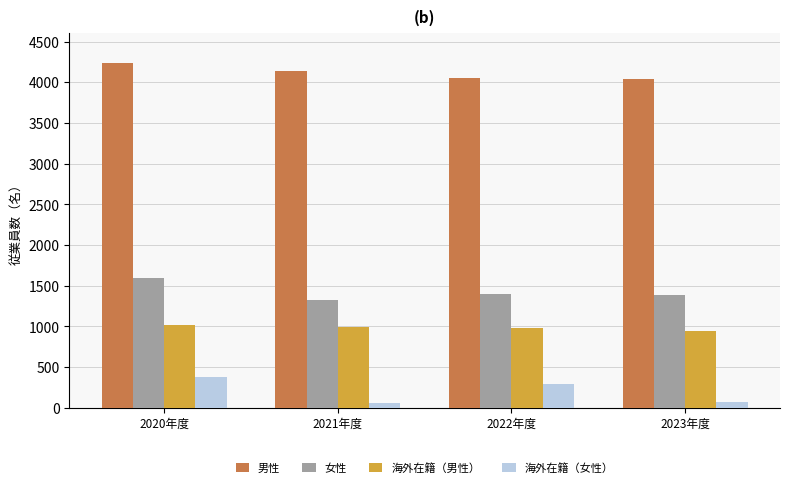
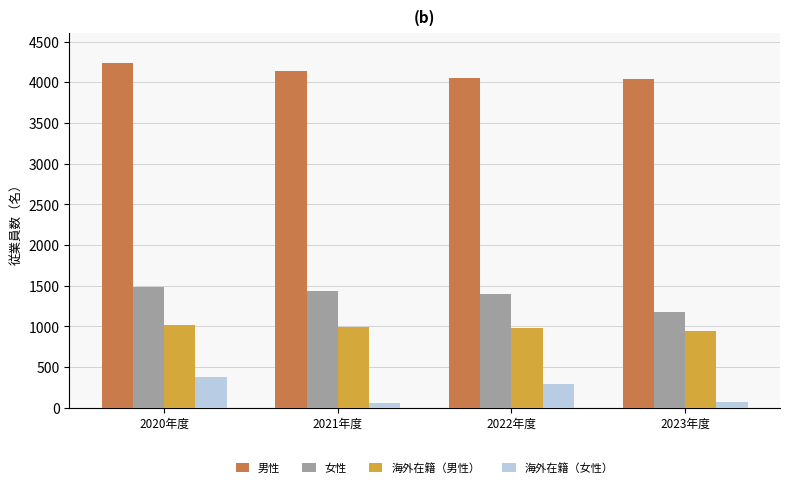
  {
    "女性": {
-     "2020年度": 1600,
-     "2021年度": 1300,
+     "2020年度": 1500,
+     "2021年度": 1400,
      "2022年度": 1400,
-     "2023年度": 1400
+     "2023年度": 1200
    },
    "海外在籍（女性）": {
      "2020年度": 400,
      "2021年度": 100,
      "2022年度": 300,
      "2023年度": 100
    }
  }
